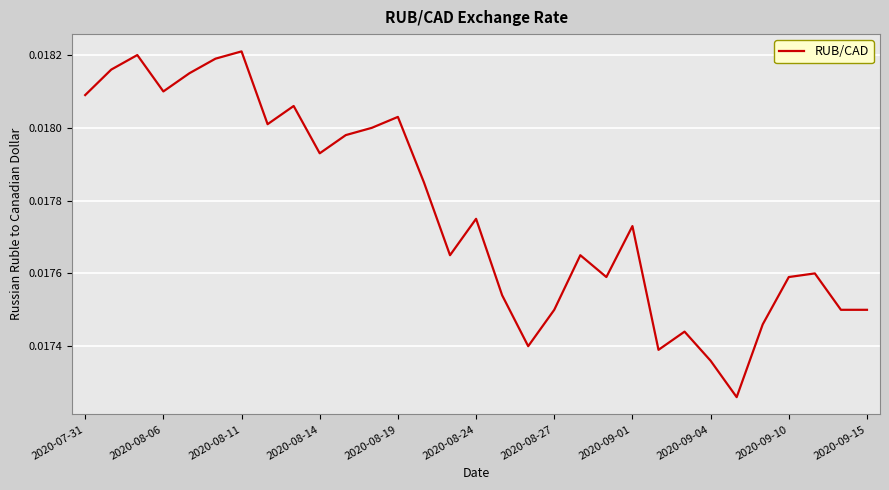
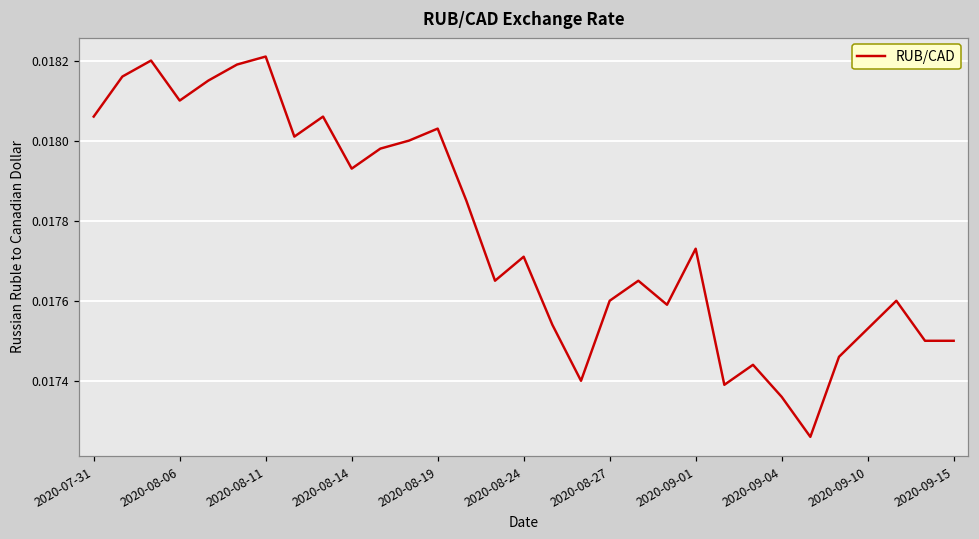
  {
-   "2020-07-31": 0.01809,
+   "2020-07-31": 0.01806,
    "2020-08-06": 0.01810,
    "2020-08-11": 0.01821,
    "2020-08-14": 0.01793,
    "2020-08-19": 0.01803,
-   "2020-08-24": 0.01775,
-   "2020-08-27": 0.0175,
+   "2020-08-24": 0.01771,
+   "2020-08-27": 0.0176,
    "2020-09-01": 0.01773,
    "2020-09-04": 0.01736,
-   "2020-09-10": 0.01759,
+   "2020-09-10": 0.01753,
    "2020-09-15": 0.01750
  }
